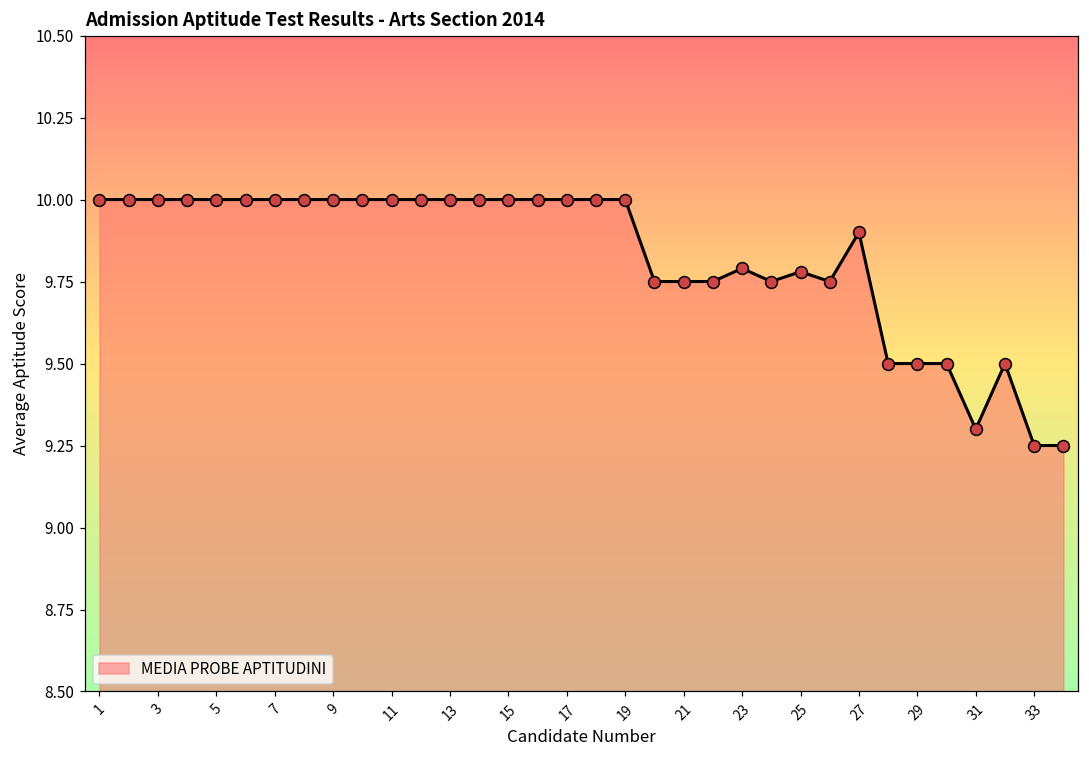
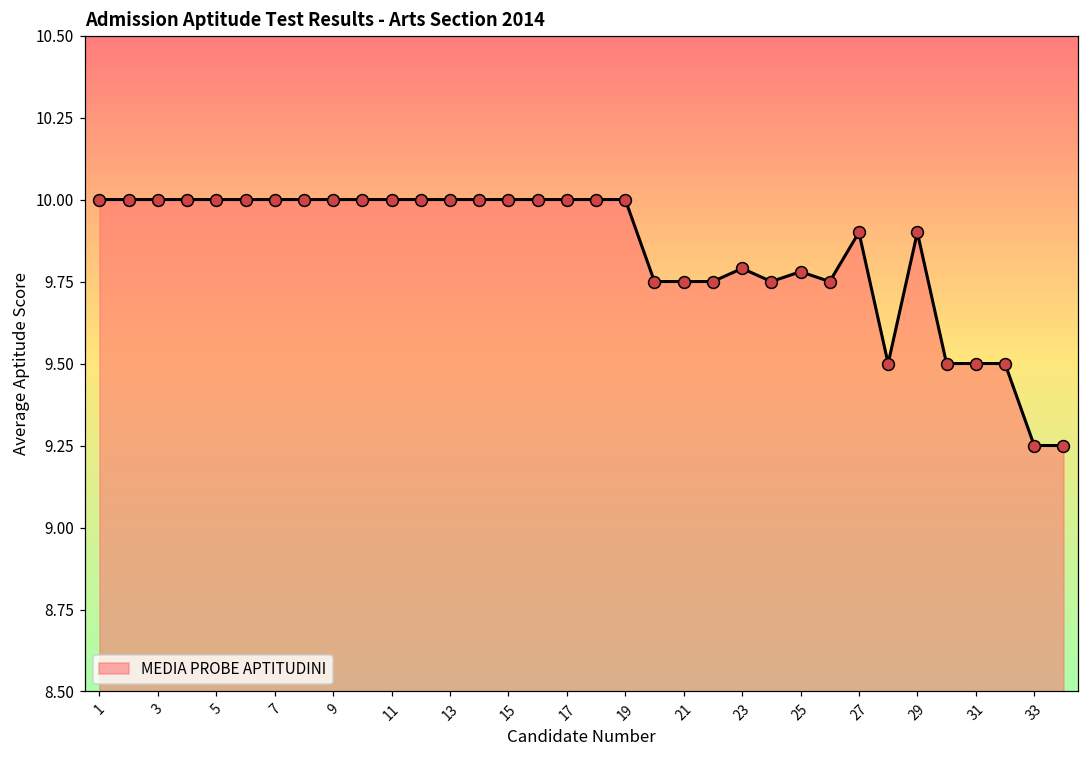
  {
    "1": 10.0,
    "3": 10.0,
    "5": 10.0,
    "7": 10.0,
    "9": 10.0,
    "11": 10.0,
    "13": 10.0,
    "15": 10.0,
    "17": 10.0,
    "19": 10.0,
    "21": 9.75,
    "23": 9.79,
    "25": 9.78,
    "27": 9.9,
-   "29": 9.5,
-   "31": 9.3,
+   "29": 9.9,
+   "31": 9.5,
    "33": 9.25
  }
